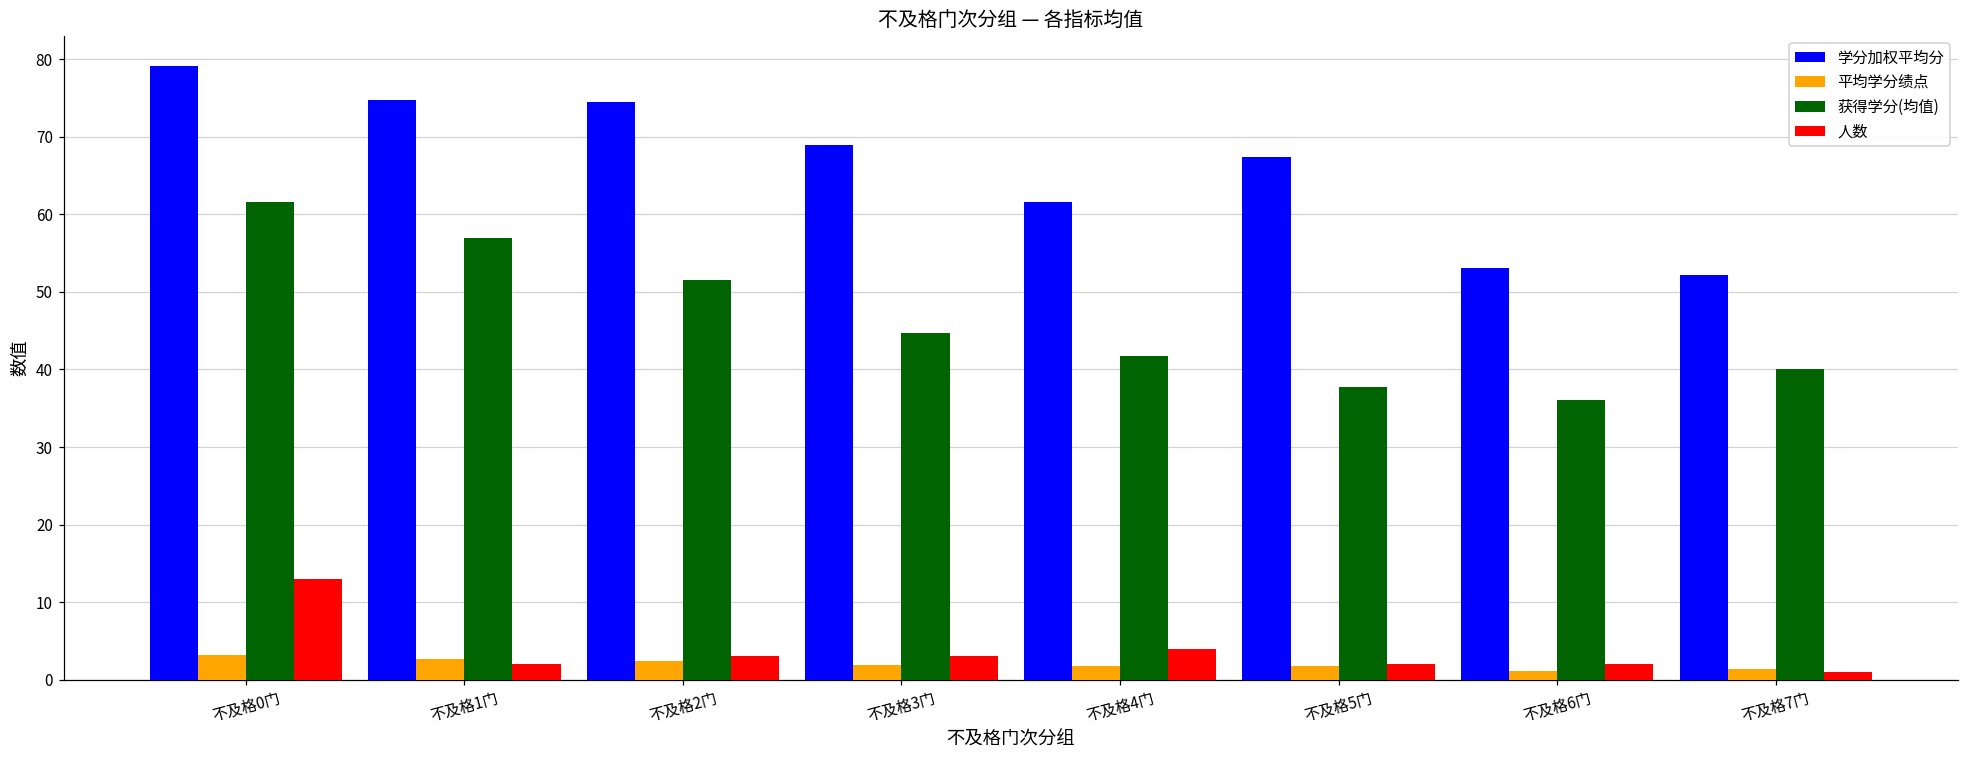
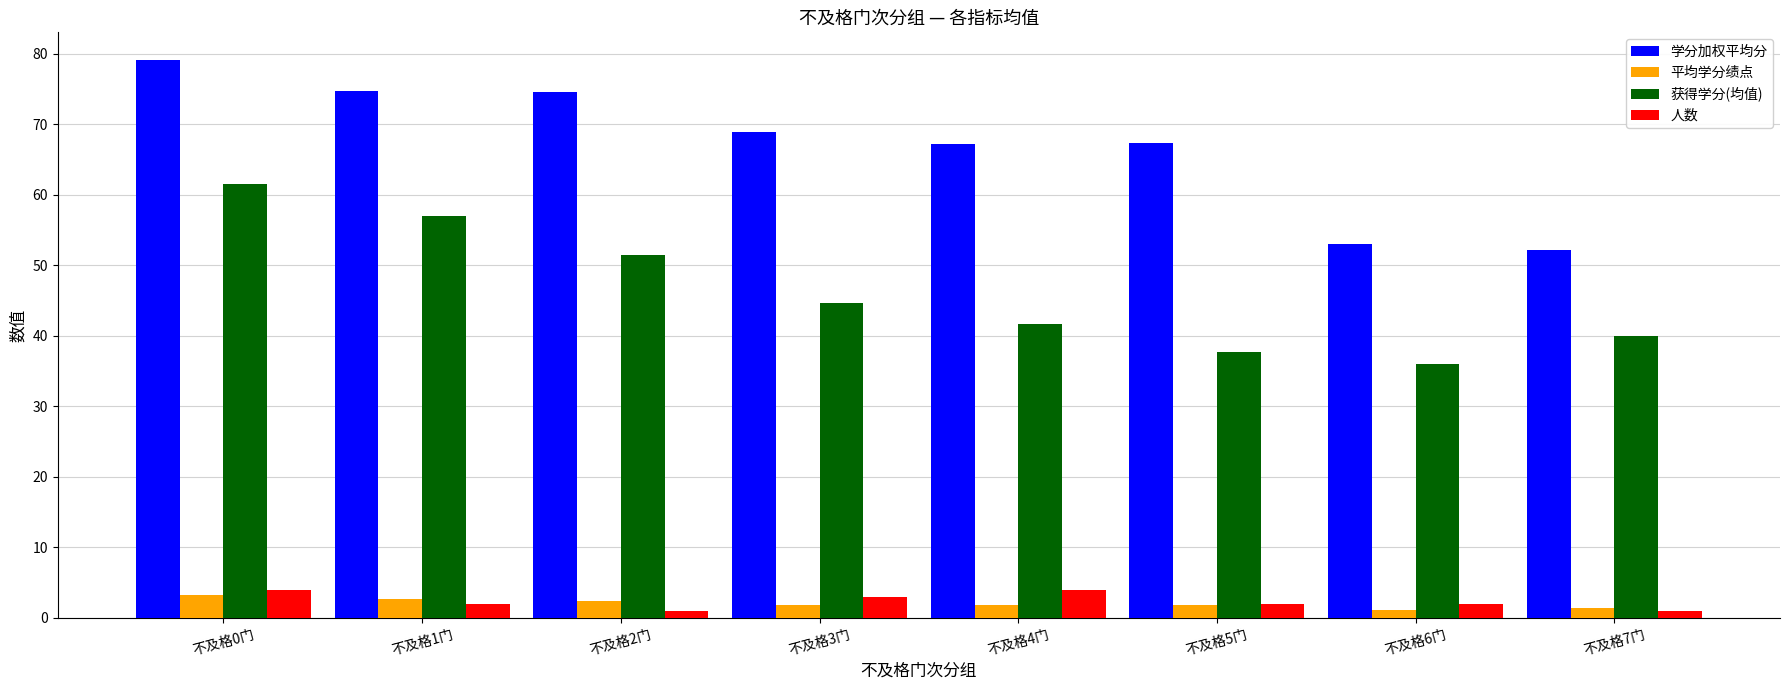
  {
    "学分加权平均分": {
      "不及格0门": 79,
      "不及格1门": 75,
      "不及格2门": 75,
      "不及格3门": 69,
-     "不及格4门": 62,
+     "不及格4门": 67,
      "不及格5门": 67,
      "不及格6门": 53,
      "不及格7门": 52
    },
    "平均学分绩点": {
      "不及格0门": 3,
      "不及格1门": 3,
      "不及格2门": 2,
      "不及格3门": 2,
      "不及格4门": 2,
      "不及格5门": 2,
      "不及格6门": 1,
      "不及格7门": 1
    },
    "获得学分(均值)": {
      "不及格0门": 62,
      "不及格1门": 57,
      "不及格2门": 52,
      "不及格3门": 45,
      "不及格4门": 42,
      "不及格5门": 38,
      "不及格6门": 36,
      "不及格7门": 40
    },
    "人数": {
-     "不及格0门": 13,
+     "不及格0门": 4,
      "不及格1门": 2,
-     "不及格2门": 3,
+     "不及格2门": 1,
      "不及格3门": 3,
      "不及格4门": 4,
      "不及格5门": 2,
      "不及格6门": 2,
      "不及格7门": 1
    }
  }
